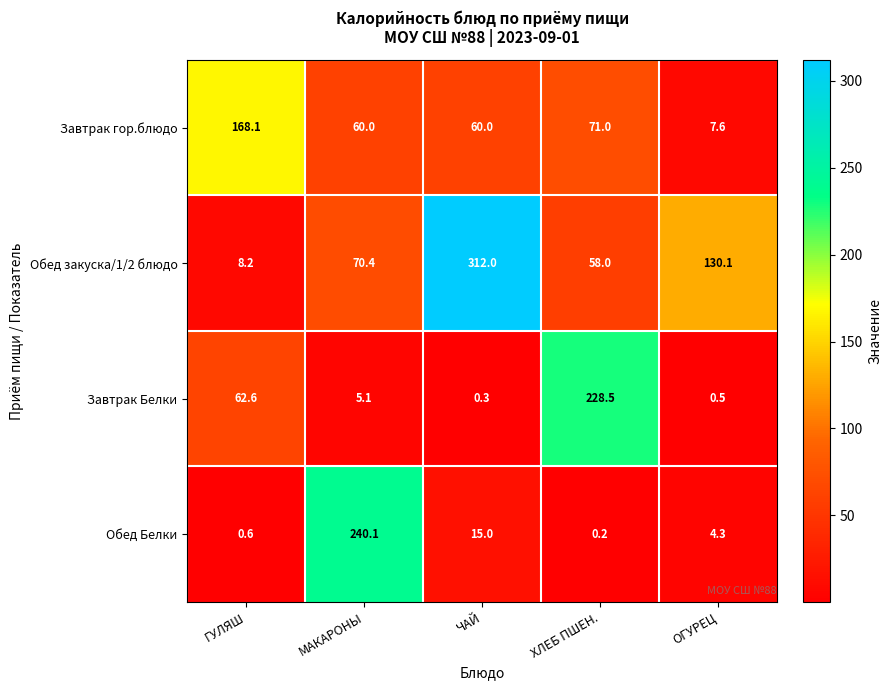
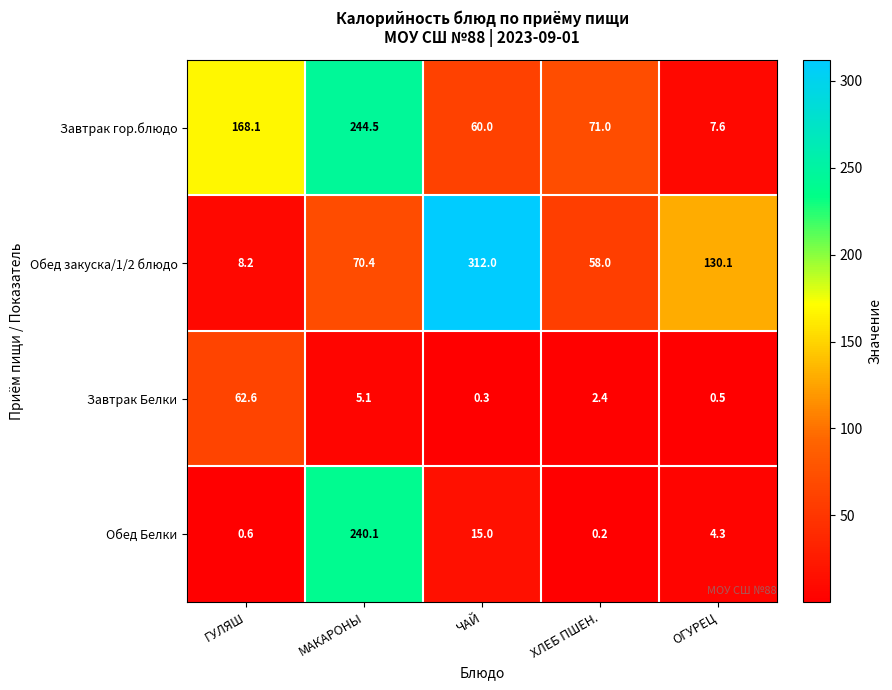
  {
    "Завтрак гор.блюдо": {
      "ГУЛЯШ": 168.1,
-     "МАКАРОНЫ": 60.0,
+     "МАКАРОНЫ": 244.5,
      "ЧАЙ": 60.0,
      "ХЛЕБ ПШЕН.": 71.0,
      "ОГУРЕЦ": 7.6
    },
    "Обед закуска/1/2 блюдо": {
      "ГУЛЯШ": 8.2,
      "МАКАРОНЫ": 70.4,
      "ЧАЙ": 312.0,
      "ХЛЕБ ПШЕН.": 58.0,
      "ОГУРЕЦ": 130.1
    },
    "Завтрак Белки": {
      "ГУЛЯШ": 62.6,
      "МАКАРОНЫ": 5.1,
      "ЧАЙ": 0.3,
-     "ХЛЕБ ПШЕН.": 228.5,
+     "ХЛЕБ ПШЕН.": 2.4,
      "ОГУРЕЦ": 0.5
    },
    "Обед Белки": {
      "ГУЛЯШ": 0.6,
      "МАКАРОНЫ": 240.1,
      "ЧАЙ": 15.0,
      "ХЛЕБ ПШЕН.": 0.2
    }
  }
